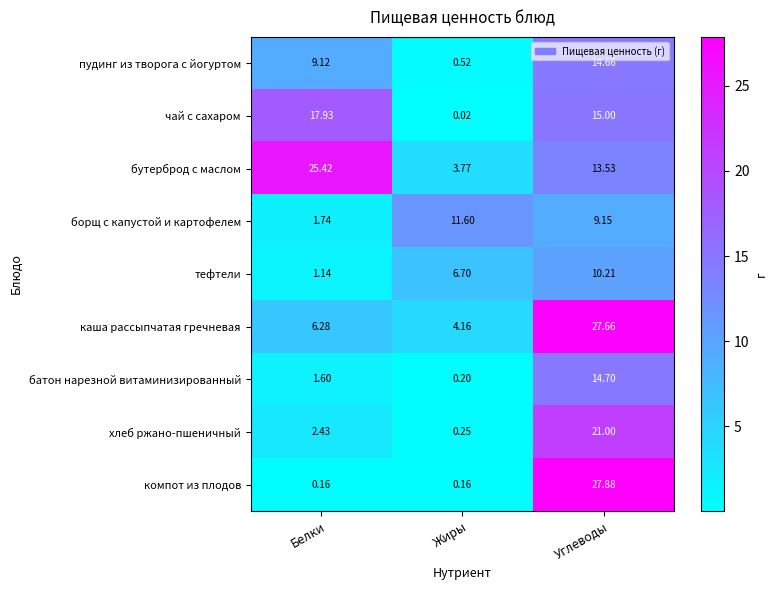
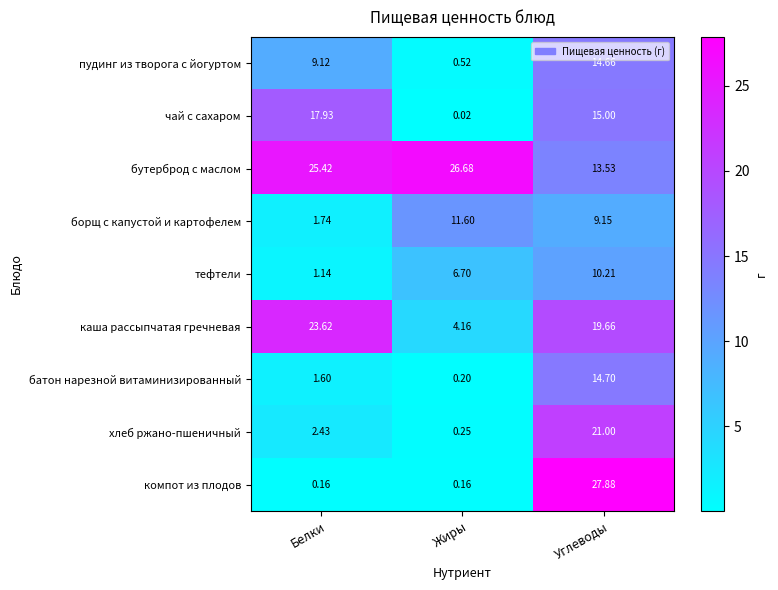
  {
    "пудинг из творога с йогуртом": {
      "Белки": 9.12,
      "Жиры": 0.52
    },
    "чай с сахаром": {
      "Белки": 17.93,
      "Жиры": 0.02,
      "Углеводы": 15.00
    },
    "бутерброд с маслом": {
      "Белки": 25.42,
-     "Жиры": 3.77,
+     "Жиры": 26.68,
      "Углеводы": 13.53
    },
    "борщ с капустой и картофелем": {
      "Белки": 1.74,
      "Жиры": 11.60,
      "Углеводы": 9.15
    },
    "тефтели": {
      "Белки": 1.14,
      "Жиры": 6.70,
      "Углеводы": 10.21
    },
    "каша рассыпчатая гречневая": {
-     "Белки": 6.28,
+     "Белки": 23.62,
      "Жиры": 4.16,
-     "Углеводы": 27.66
+     "Углеводы": 19.66
    },
    "батон нарезной витаминизированный": {
      "Белки": 1.60,
      "Жиры": 0.20,
      "Углеводы": 14.70
    },
    "хлеб ржано-пшеничный": {
      "Белки": 2.43,
      "Жиры": 0.25,
      "Углеводы": 21.00
    },
    "компот из плодов": {
      "Белки": 0.16,
      "Жиры": 0.16,
      "Углеводы": 27.88
    }
  }
